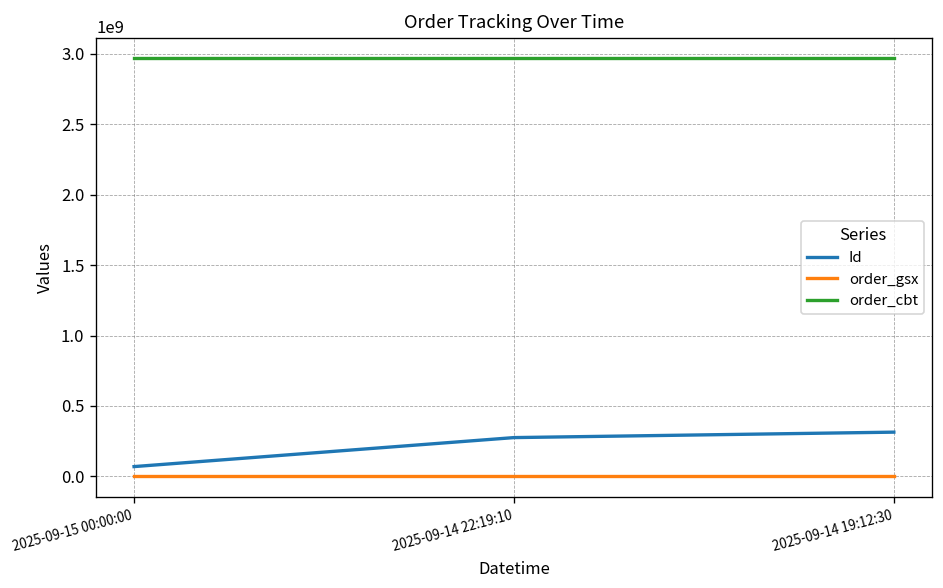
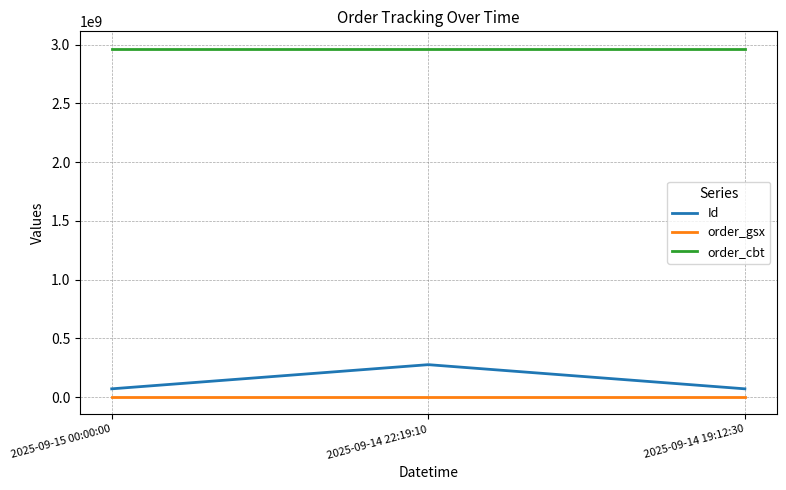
  {
    "Id": {
      "2025-09-15 00:00:00": 70000000,
      "2025-09-14 22:19:10": 280000000,
-     "2025-09-14 19:12:30": 310000000
+     "2025-09-14 19:12:30": 70000000
    },
    "order_gsx": {
      "2025-09-15 00:00:00": 0,
      "2025-09-14 22:19:10": 0,
      "2025-09-14 19:12:30": 0
    },
    "order_cbt": {
      "2025-09-15 00:00:00": 2970000000,
      "2025-09-14 22:19:10": 2970000000,
      "2025-09-14 19:12:30": 2970000000
    }
  }
